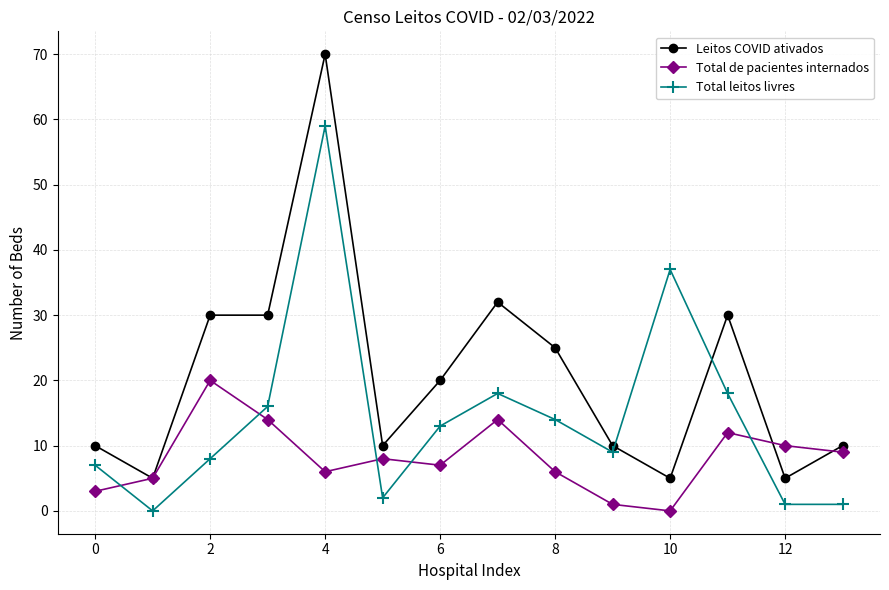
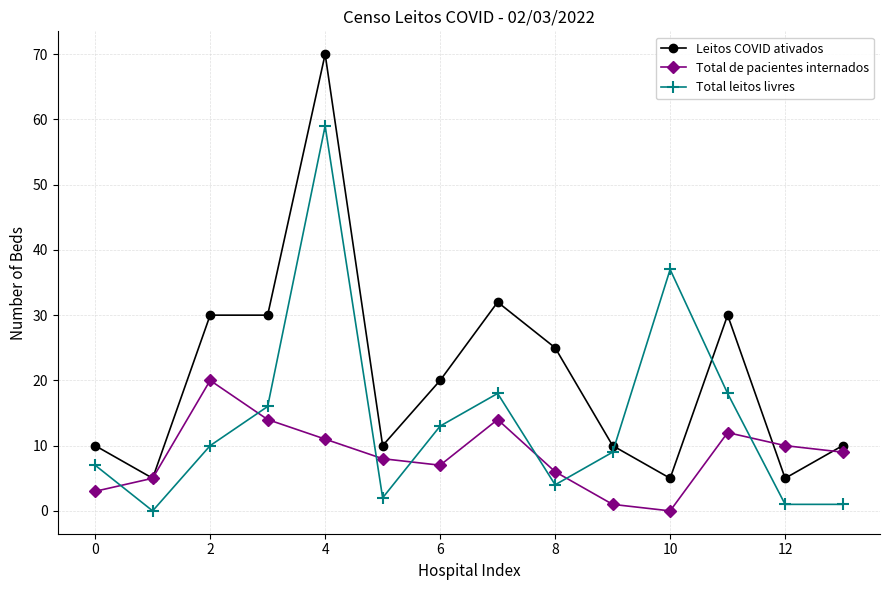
  {
    "Leitos COVID ativados": {
      "0": 10,
      "2": 30,
      "4": 70,
      "6": 20,
      "8": 25,
      "10": 5,
      "12": 5
    },
    "Total de pacientes internados": {
      "0": 3,
      "2": 20,
-     "4": 6,
+     "4": 11,
      "6": 7,
      "8": 6,
      "10": 0,
      "12": 10
    },
    "Total leitos livres": {
      "0": 7,
-     "2": 8,
+     "2": 10,
      "4": 59,
      "6": 13,
-     "8": 14,
+     "8": 4,
      "10": 37,
      "12": 1
    }
  }
